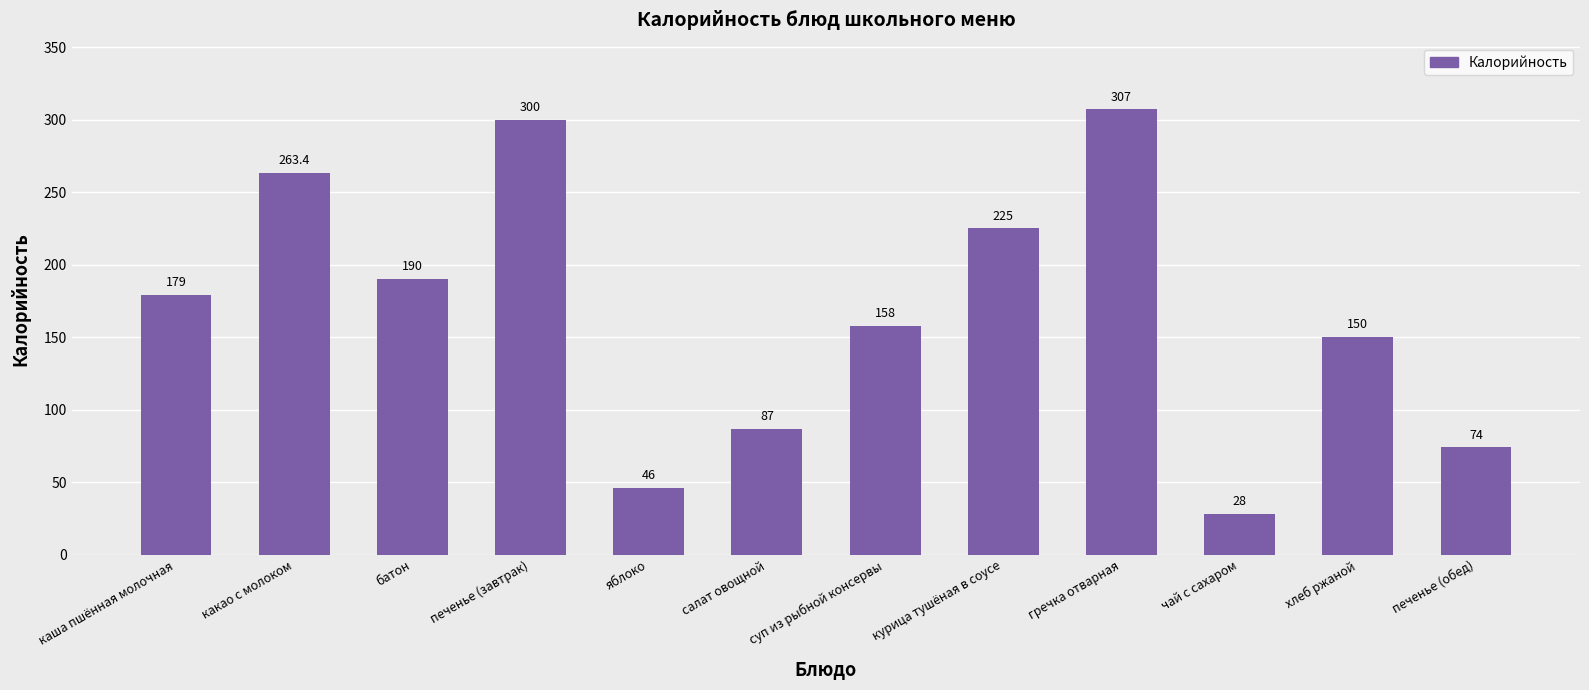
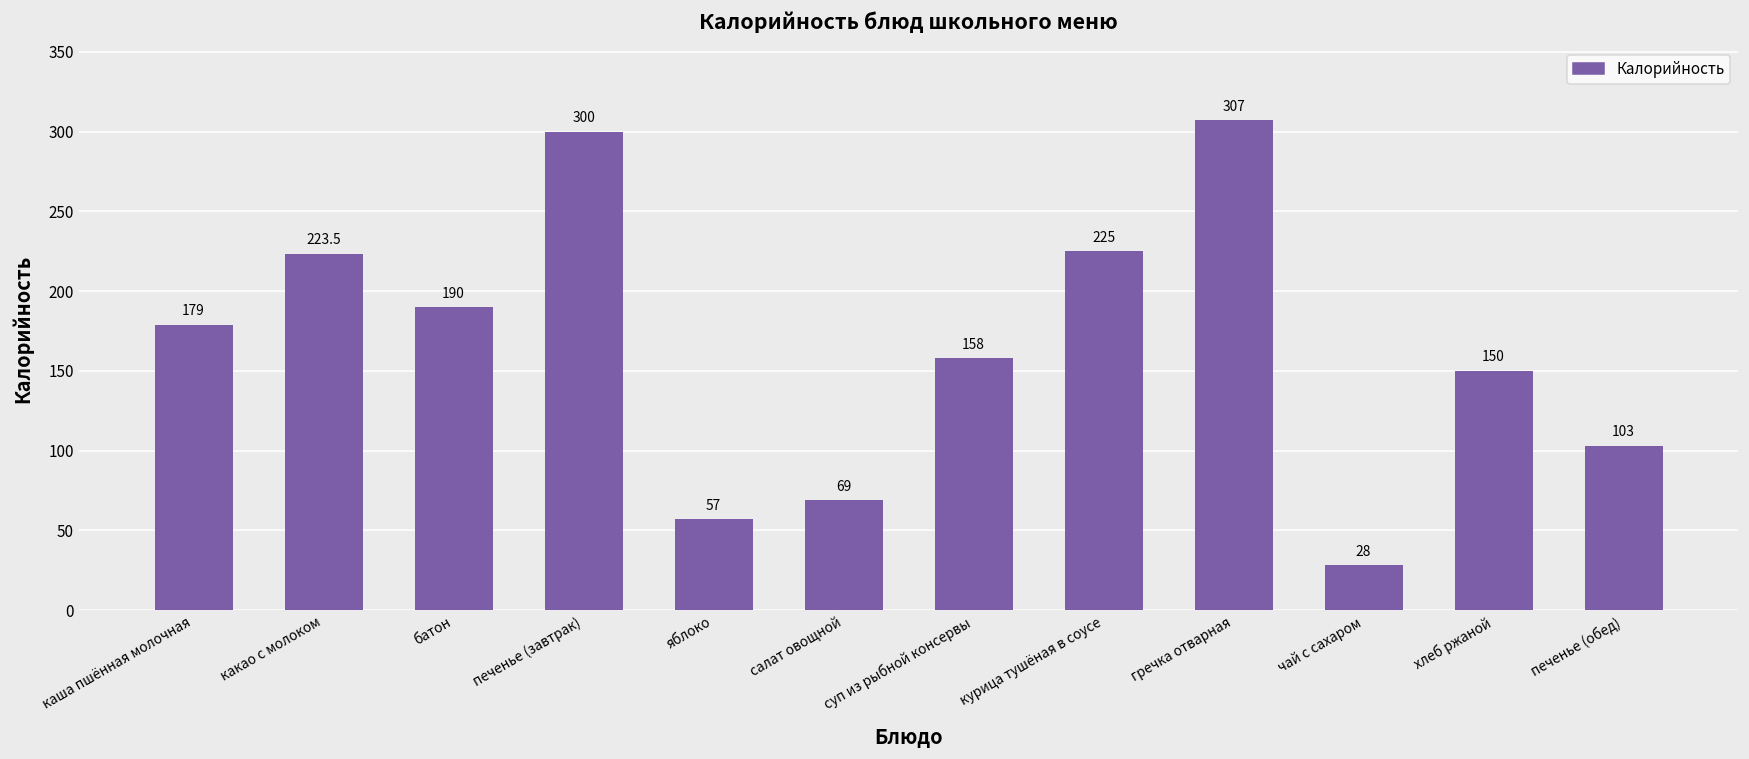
  {
    "каша пшённая молочная": 179,
-   "какао с молоком": 263.4,
+   "какао с молоком": 223.5,
    "батон": 190,
    "печенье (завтрак)": 300,
-   "яблоко": 46,
-   "салат овощной": 87,
+   "яблоко": 57,
+   "салат овощной": 69,
    "суп из рыбной консервы": 158,
    "курица тушёная в соусе": 225,
    "гречка отварная": 307,
    "чай с сахаром": 28,
    "хлеб ржаной": 150,
-   "печенье (обед)": 74
+   "печенье (обед)": 103
  }
